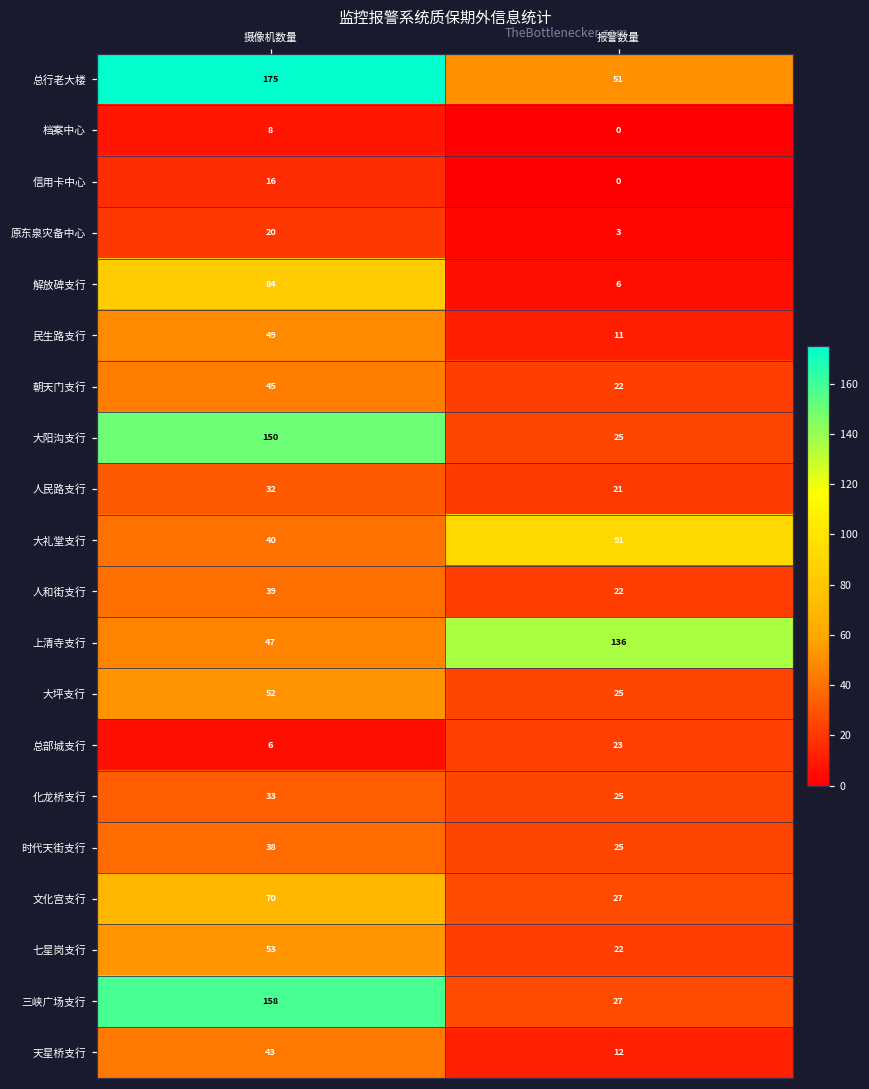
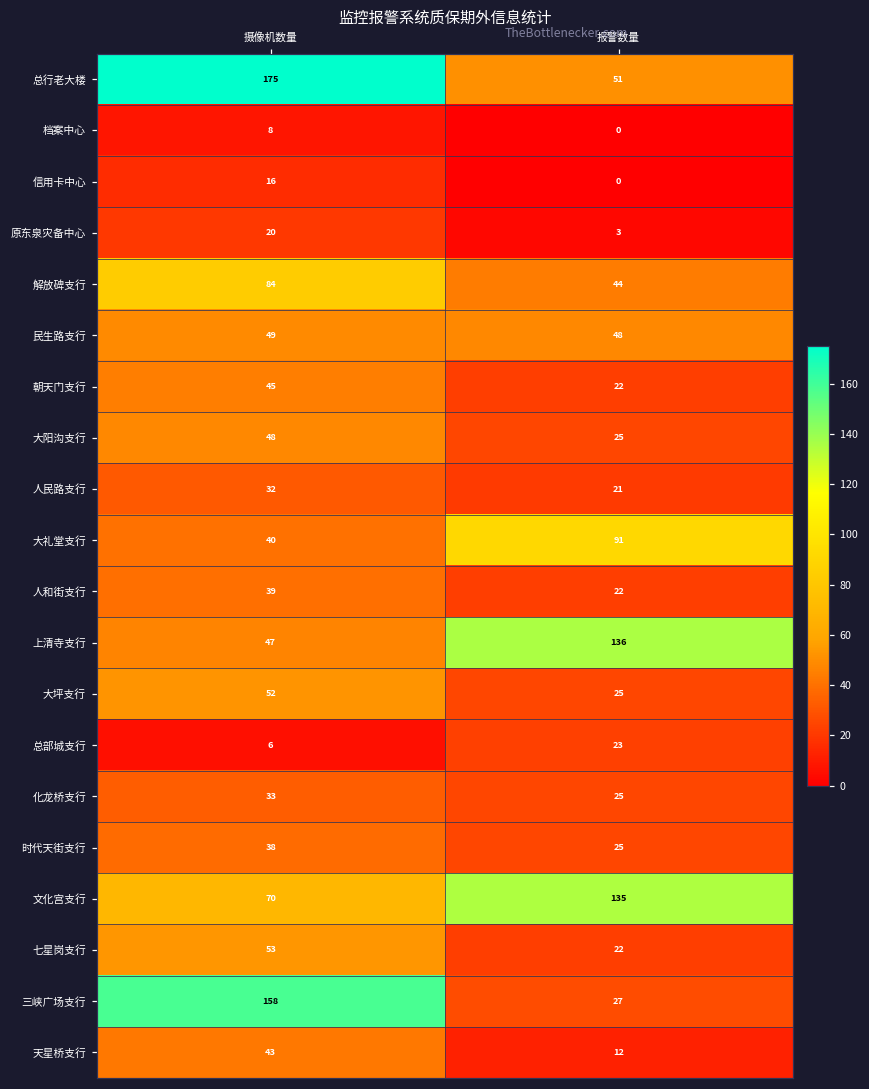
  {
    "总行老大楼": {
      "摄像机数量": 175,
      "报警数量": 51
    },
    "档案中心": {
      "摄像机数量": 8,
      "报警数量": 0
    },
    "信用卡中心": {
      "摄像机数量": 16,
      "报警数量": 0
    },
    "原东泉灾备中心": {
      "摄像机数量": 20,
      "报警数量": 3
    },
    "解放碑支行": {
      "摄像机数量": 84,
-     "报警数量": 6
+     "报警数量": 44
    },
    "民生路支行": {
      "摄像机数量": 49,
-     "报警数量": 11
+     "报警数量": 48
    },
    "朝天门支行": {
      "摄像机数量": 45,
      "报警数量": 22
    },
    "大阳沟支行": {
-     "摄像机数量": 150,
+     "摄像机数量": 48,
      "报警数量": 25
    },
    "人民路支行": {
      "摄像机数量": 32,
      "报警数量": 21
    },
    "大礼堂支行": {
      "摄像机数量": 40,
      "报警数量": 91
    },
    "人和街支行": {
      "摄像机数量": 39,
      "报警数量": 22
    },
    "上清寺支行": {
      "摄像机数量": 47,
      "报警数量": 136
    },
    "大坪支行": {
      "摄像机数量": 52,
      "报警数量": 25
    },
    "总部城支行": {
      "摄像机数量": 6,
      "报警数量": 23
    },
    "化龙桥支行": {
      "摄像机数量": 33,
      "报警数量": 25
    },
    "时代天街支行": {
      "摄像机数量": 38,
      "报警数量": 25
    },
    "文化宫支行": {
      "摄像机数量": 70,
-     "报警数量": 27
+     "报警数量": 135
    },
    "七星岗支行": {
      "摄像机数量": 53,
      "报警数量": 22
    },
    "三峡广场支行": {
      "摄像机数量": 158,
      "报警数量": 27
    },
    "天星桥支行": {
      "摄像机数量": 43,
      "报警数量": 12
    }
  }
